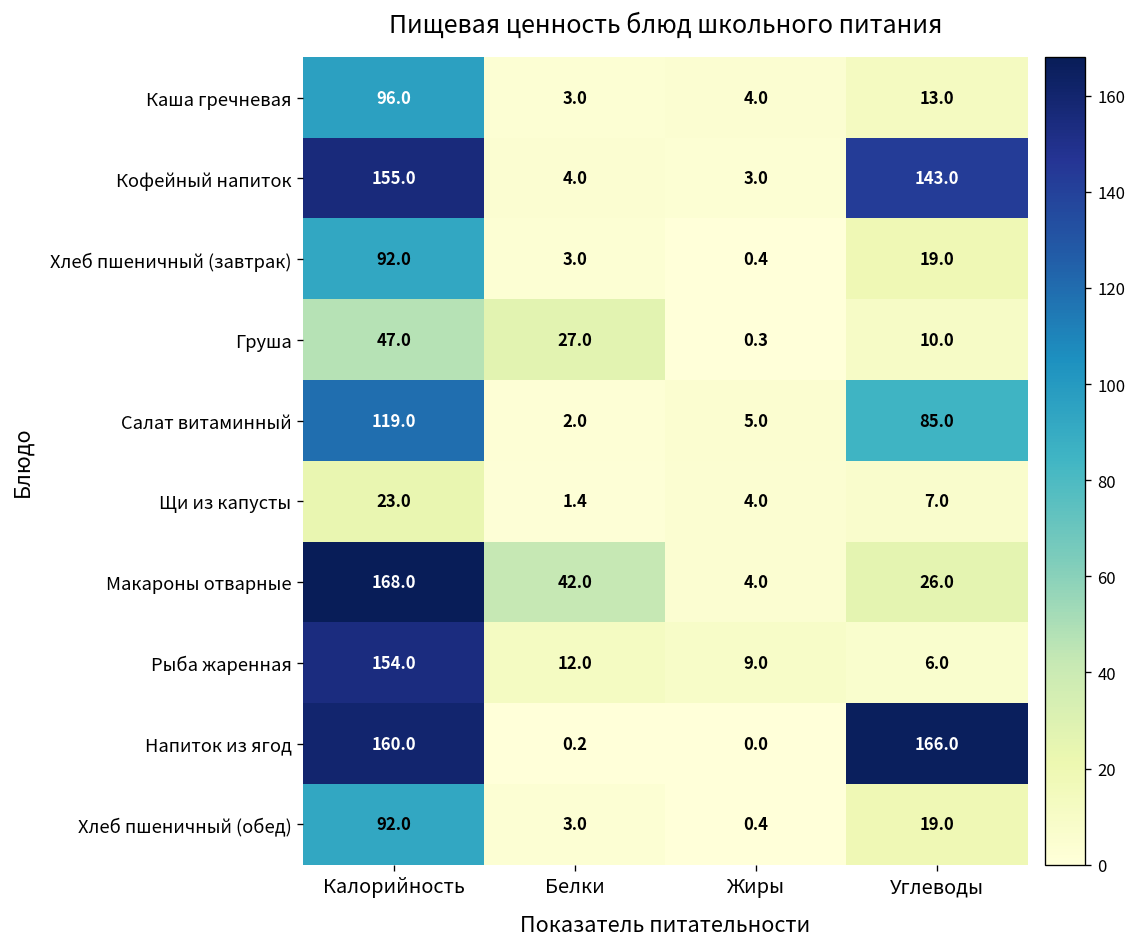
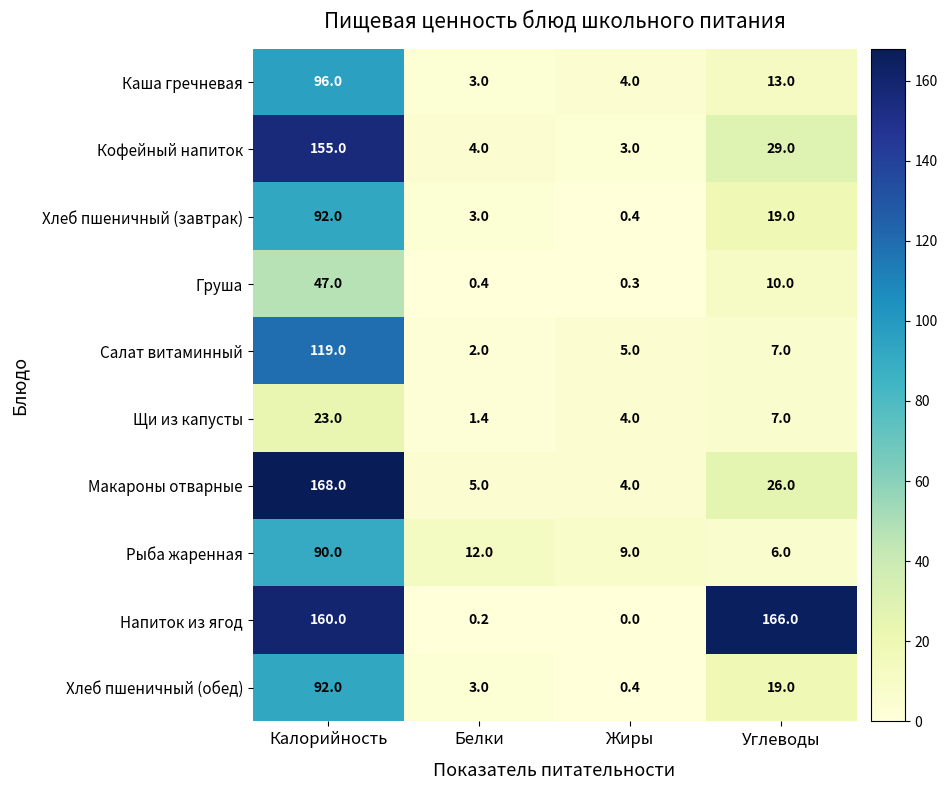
  {
    "Каша гречневая": {
      "Калорийность": 96.0,
      "Белки": 3.0,
      "Жиры": 4.0,
      "Углеводы": 13.0
    },
    "Кофейный напиток": {
      "Калорийность": 155.0,
      "Белки": 4.0,
      "Жиры": 3.0,
-     "Углеводы": 143.0
+     "Углеводы": 29.0
    },
    "Хлеб пшеничный (завтрак)": {
      "Калорийность": 92.0,
      "Белки": 3.0,
      "Жиры": 0.4,
      "Углеводы": 19.0
    },
    "Груша": {
      "Калорийность": 47.0,
-     "Белки": 27.0,
+     "Белки": 0.4,
      "Жиры": 0.3,
      "Углеводы": 10.0
    },
    "Салат витаминный": {
      "Калорийность": 119.0,
      "Белки": 2.0,
      "Жиры": 5.0,
-     "Углеводы": 85.0
+     "Углеводы": 7.0
    },
    "Щи из капусты": {
      "Калорийность": 23.0,
      "Белки": 1.4,
      "Жиры": 4.0,
      "Углеводы": 7.0
    },
    "Макароны отварные": {
      "Калорийность": 168.0,
-     "Белки": 42.0,
+     "Белки": 5.0,
      "Жиры": 4.0,
      "Углеводы": 26.0
    },
    "Рыба жаренная": {
-     "Калорийность": 154.0,
+     "Калорийность": 90.0,
      "Белки": 12.0,
      "Жиры": 9.0,
      "Углеводы": 6.0
    },
    "Напиток из ягод": {
      "Калорийность": 160.0,
      "Белки": 0.2,
      "Жиры": 0.0,
      "Углеводы": 166.0
    },
    "Хлеб пшеничный (обед)": {
      "Калорийность": 92.0,
      "Белки": 3.0,
      "Жиры": 0.4,
      "Углеводы": 19.0
    }
  }
